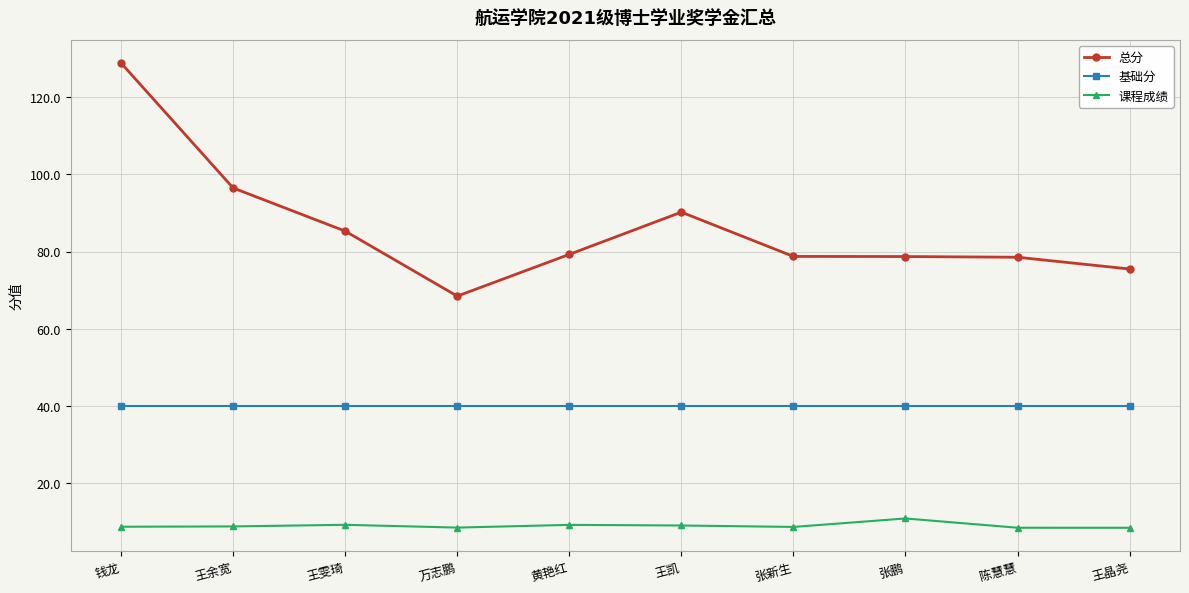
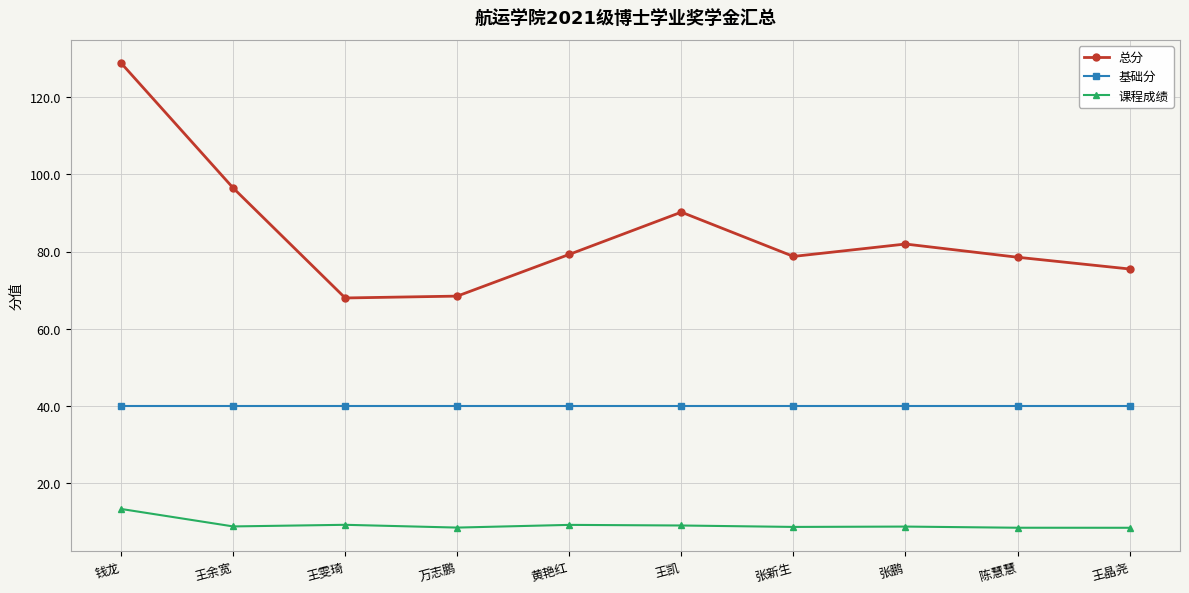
  {
    "总分": {
      "钱龙": 129,
      "王余宽": 96,
-     "王雯琦": 85,
+     "王雯琦": 68,
      "万志鹏": 68,
      "黄艳红": 79,
      "王凯": 90,
      "张新生": 79,
-     "张鹏": 79,
+     "张鹏": 82,
      "陈慧慧": 79,
      "王晶尧": 76
    },
    "基础分": {
      "钱龙": 40,
      "王余宽": 40,
      "王雯琦": 40,
      "万志鹏": 40,
      "黄艳红": 40,
      "王凯": 40,
      "张新生": 40,
      "张鹏": 40,
      "陈慧慧": 40,
      "王晶尧": 40
    },
    "课程成绩": {
-     "钱龙": 9,
+     "钱龙": 13,
      "王余宽": 9,
      "王雯琦": 9,
      "万志鹏": 9,
      "黄艳红": 9,
      "王凯": 9,
      "张新生": 9,
-     "张鹏": 11,
+     "张鹏": 9,
      "陈慧慧": 9,
      "王晶尧": 9
    }
  }
